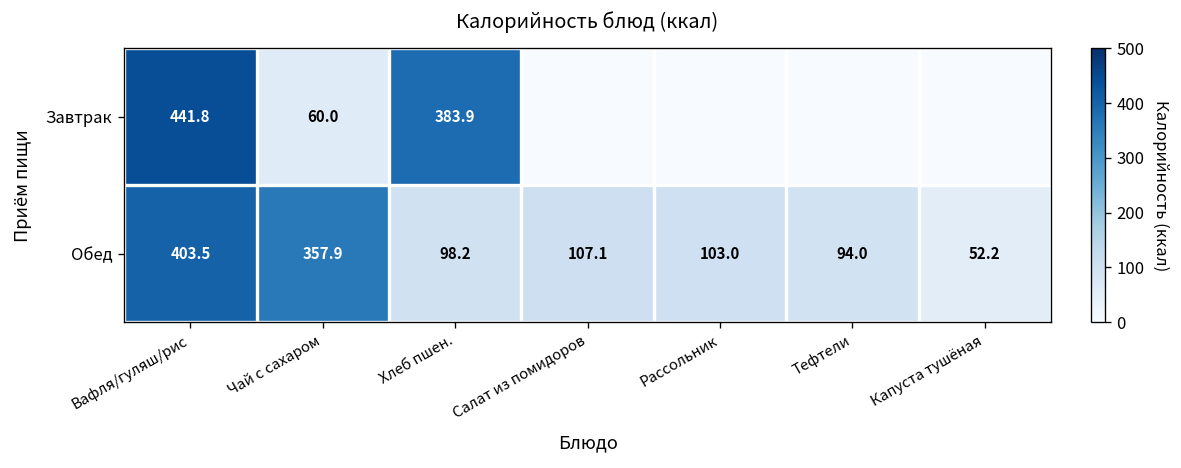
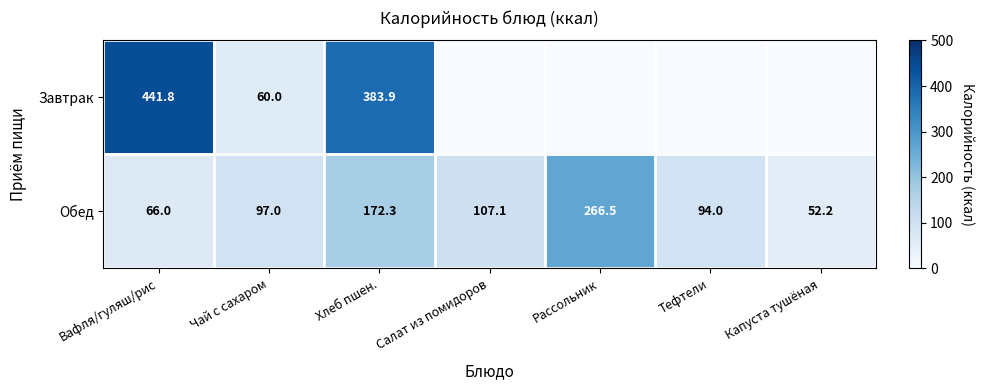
  {
    "Завтрак": {
      "Вафля/гуляш/рис": 441.8,
      "Чай с сахаром": 60.0,
      "Хлеб пшен.": 383.9
    },
    "Обед": {
-     "Вафля/гуляш/рис": 403.5,
-     "Чай с сахаром": 357.9,
-     "Хлеб пшен.": 98.2,
+     "Вафля/гуляш/рис": 66.0,
+     "Чай с сахаром": 97.0,
+     "Хлеб пшен.": 172.3,
      "Салат из помидоров": 107.1,
-     "Рассольник": 103.0,
+     "Рассольник": 266.5,
      "Тефтели": 94.0,
      "Капуста тушёная": 52.2
    }
  }
